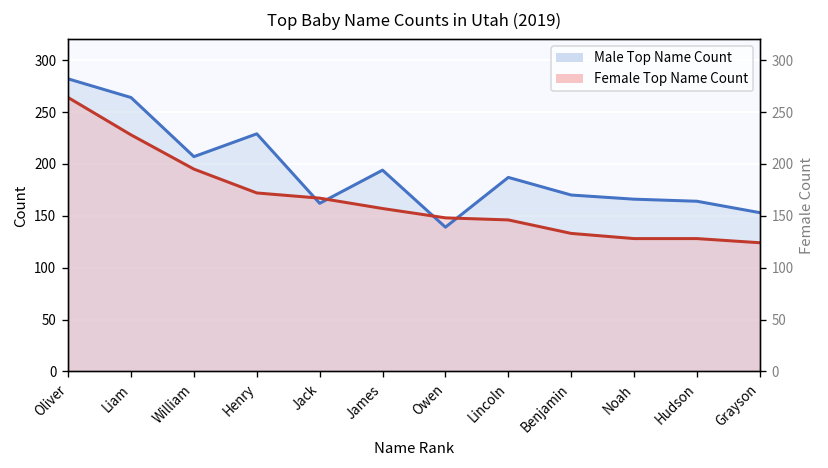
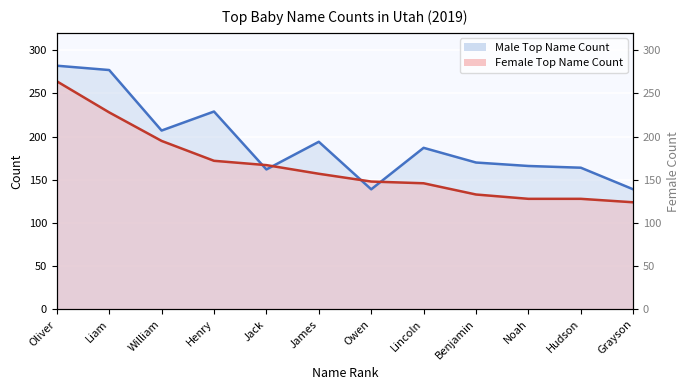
  {
    "Male Top Name Count": {
      "Oliver": 280,
-     "Liam": 260,
+     "Liam": 280,
      "William": 210,
      "Henry": 230,
      "Jack": 160,
      "James": 190,
      "Owen": 140,
      "Lincoln": 190,
      "Benjamin": 170,
      "Noah": 170,
      "Hudson": 160,
-     "Grayson": 150
+     "Grayson": 140
    }
  }
